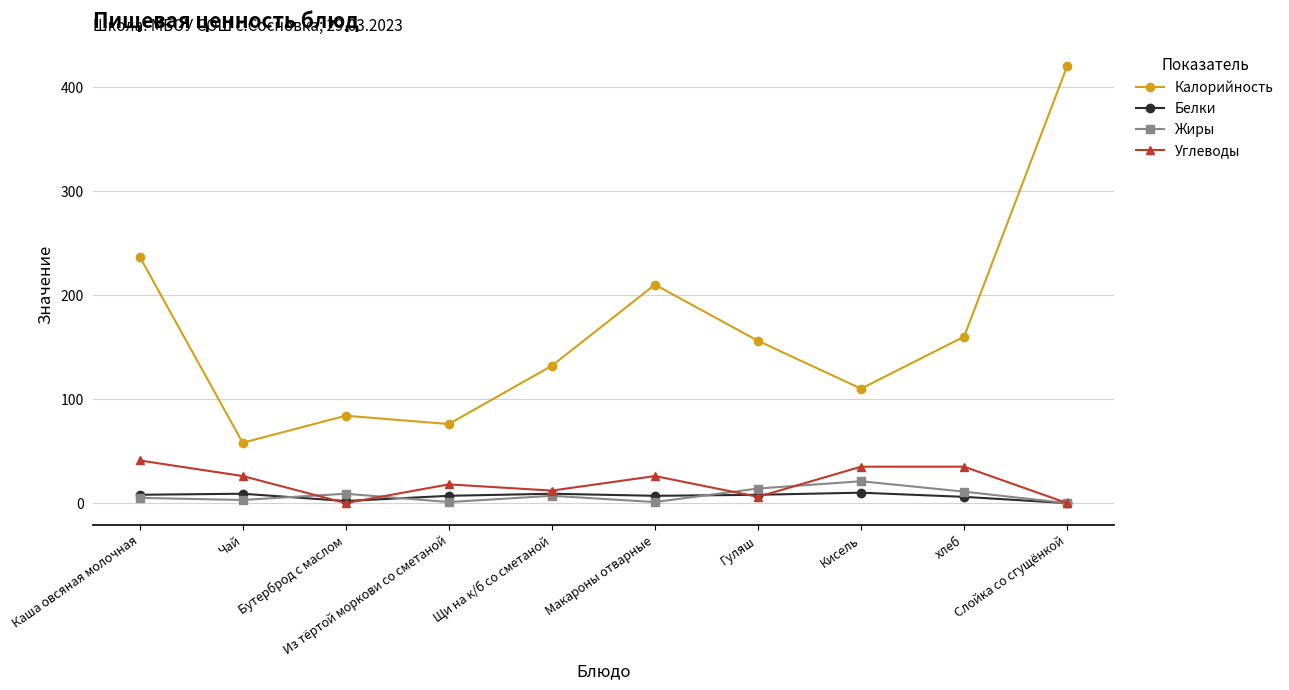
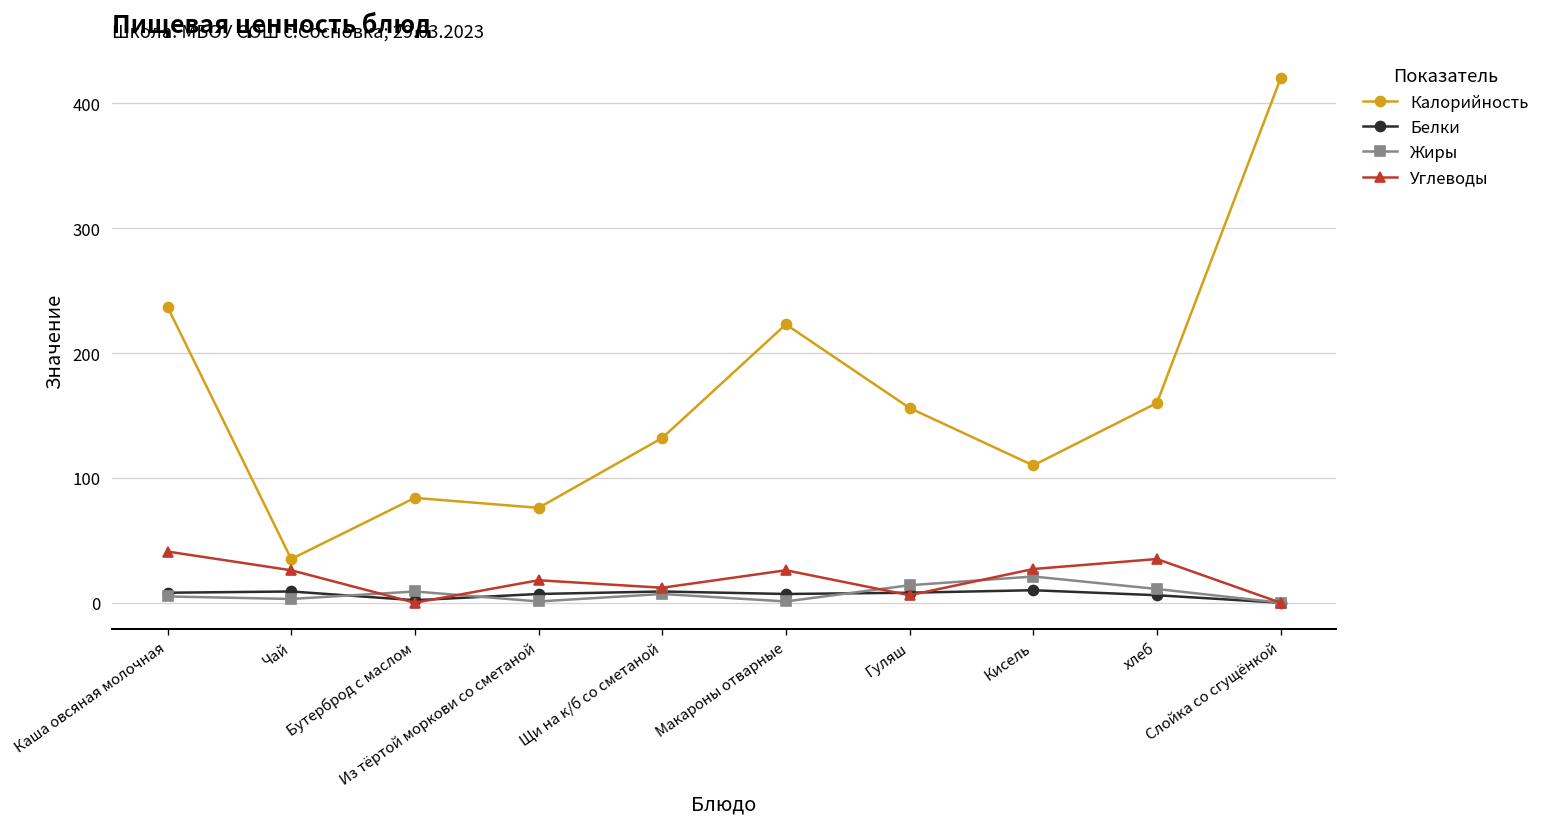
  {
    "Калорийность": {
      "Каша овсяная молочная": 237,
-     "Чай": 58,
+     "Чай": 35,
      "Бутерброд с маслом": 84,
      "Из тёртой моркови со сметаной": 76,
      "Щи на к/б со сметаной": 132,
-     "Макароны отварные": 210,
+     "Макароны отварные": 223,
      "Гуляш": 156,
      "Кисель": 110,
      "хлеб": 160,
      "Слойка со сгущёнкой": 420
    },
    "Белки": {
      "Каша овсяная молочная": 8,
      "Чай": 9,
      "Из тёртой моркови со сметаной": 7,
      "Макароны отварные": 7,
      "Кисель": 10,
      "хлеб": 6
    },
    "Жиры": {
      "Каша овсяная молочная": 5,
      "Чай": 3,
      "Бутерброд с маслом": 9,
      "Из тёртой моркови со сметаной": 1,
      "Макароны отварные": 1,
      "Гуляш": 14,
      "Кисель": 21,
      "хлеб": 11
    },
    "Углеводы": {
      "Каша овсяная молочная": 41,
      "Чай": 26,
      "Из тёртой моркови со сметаной": 18,
      "Щи на к/б со сметаной": 12,
      "Макароны отварные": 26,
-     "Кисель": 35,
+     "Кисель": 27,
      "хлеб": 35
    }
  }
